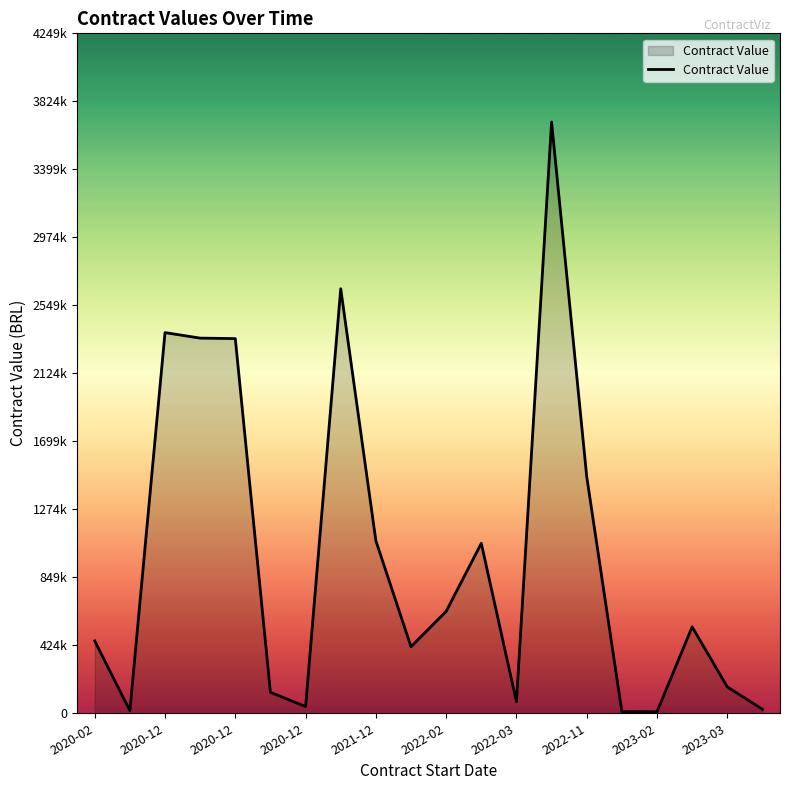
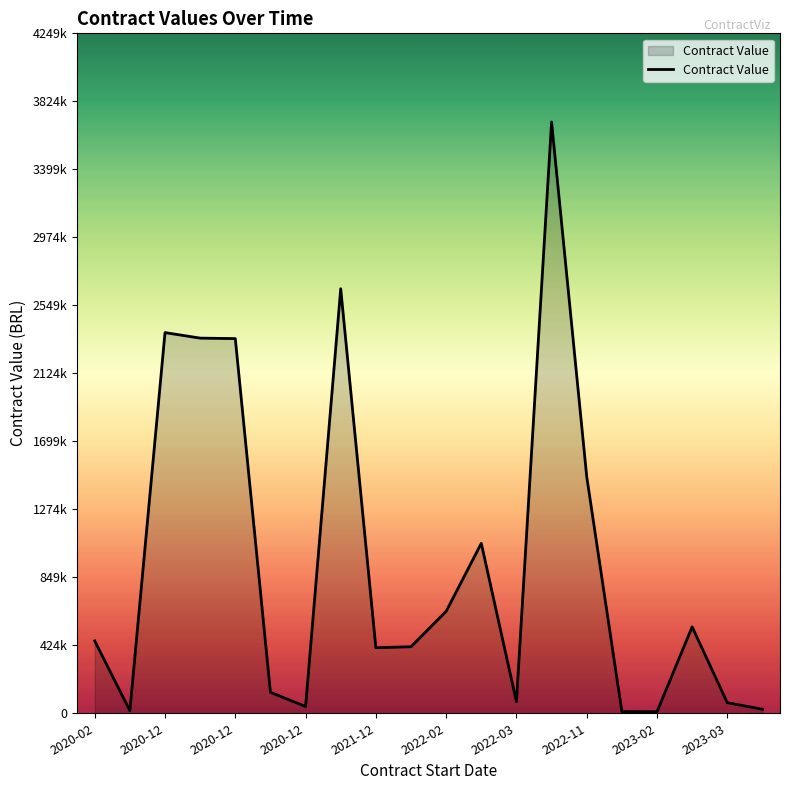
  {
    "2020-02": 450000,
-   "2021-12": 1080000,
+   "2021-12": 410000,
    "2022-02": 640000,
    "2022-03": 70000,
    "2022-11": 1480000,
    "2023-02": 10000,
-   "2023-03": 160000
+   "2023-03": 70000
  }
